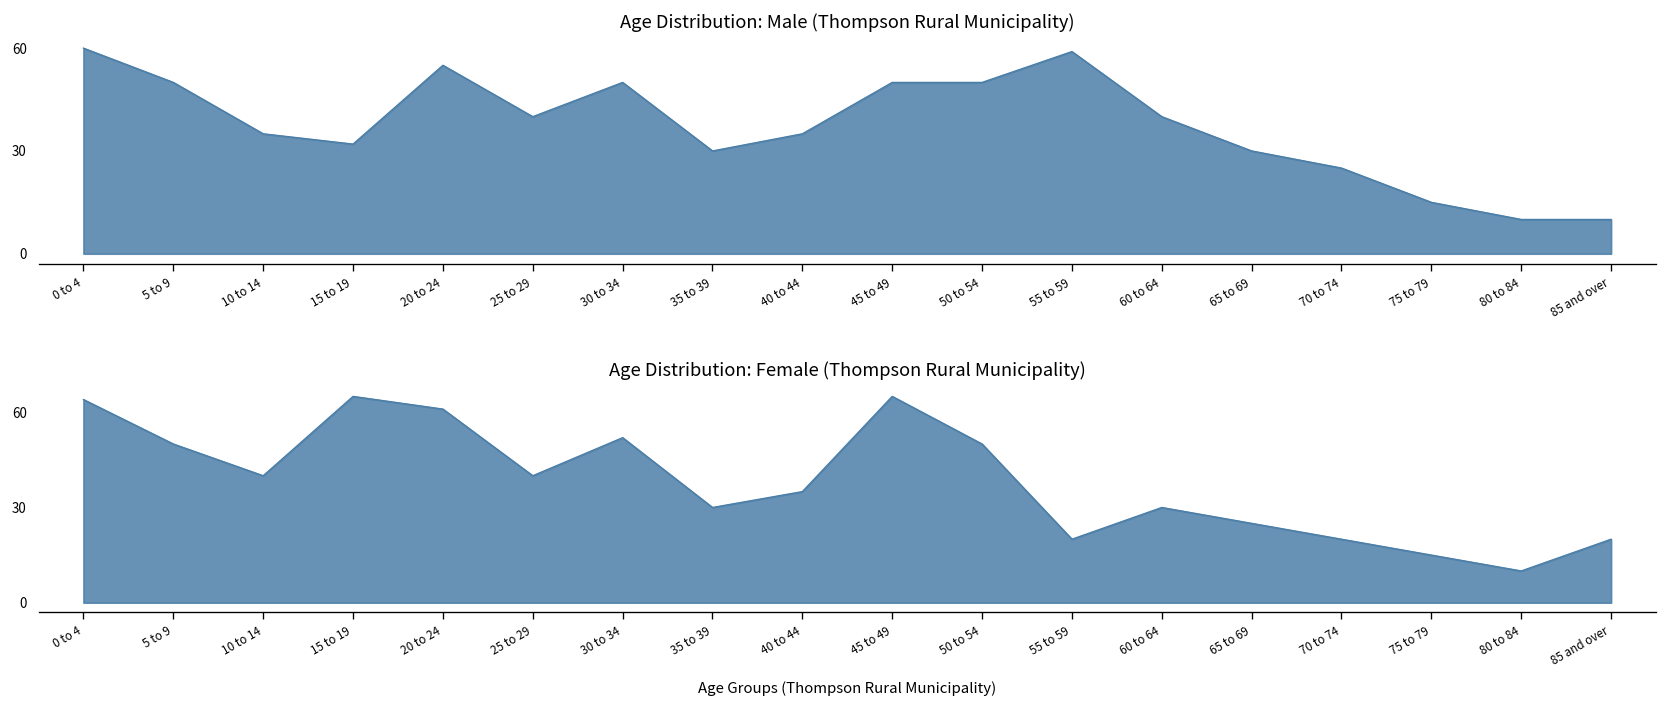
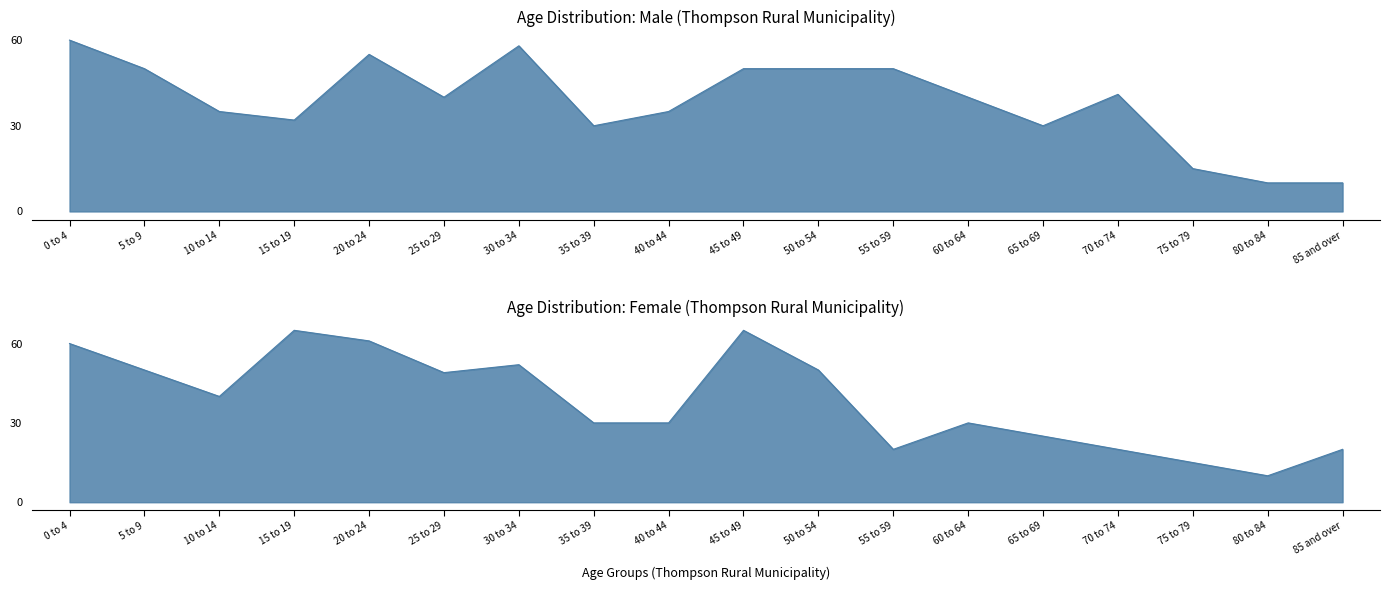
  {
    "Age Distribution: Male (Thompson Rural Municipality)": {
      "0 to 4": 60,
      "5 to 9": 50,
      "10 to 14": 35,
      "15 to 19": 32,
      "20 to 24": 55,
      "25 to 29": 40,
-     "30 to 34": 50,
+     "30 to 34": 58,
      "35 to 39": 30,
      "40 to 44": 35,
      "45 to 49": 50,
      "50 to 54": 50,
-     "55 to 59": 59,
+     "55 to 59": 50,
      "60 to 64": 40,
      "65 to 69": 30,
-     "70 to 74": 25,
+     "70 to 74": 41,
      "75 to 79": 15,
      "80 to 84": 10,
      "85 and over": 10
    },
    "Age Distribution: Female (Thompson Rural Municipality)": {
-     "0 to 4": 64,
+     "0 to 4": 60,
      "5 to 9": 50,
      "10 to 14": 40,
      "15 to 19": 65,
      "20 to 24": 61,
-     "25 to 29": 40,
+     "25 to 29": 49,
      "30 to 34": 52,
      "35 to 39": 30,
-     "40 to 44": 35,
+     "40 to 44": 30,
      "45 to 49": 65,
      "50 to 54": 50,
      "55 to 59": 20,
      "60 to 64": 30,
      "65 to 69": 25,
      "70 to 74": 20,
      "75 to 79": 15,
      "80 to 84": 10,
      "85 and over": 20
    }
  }
